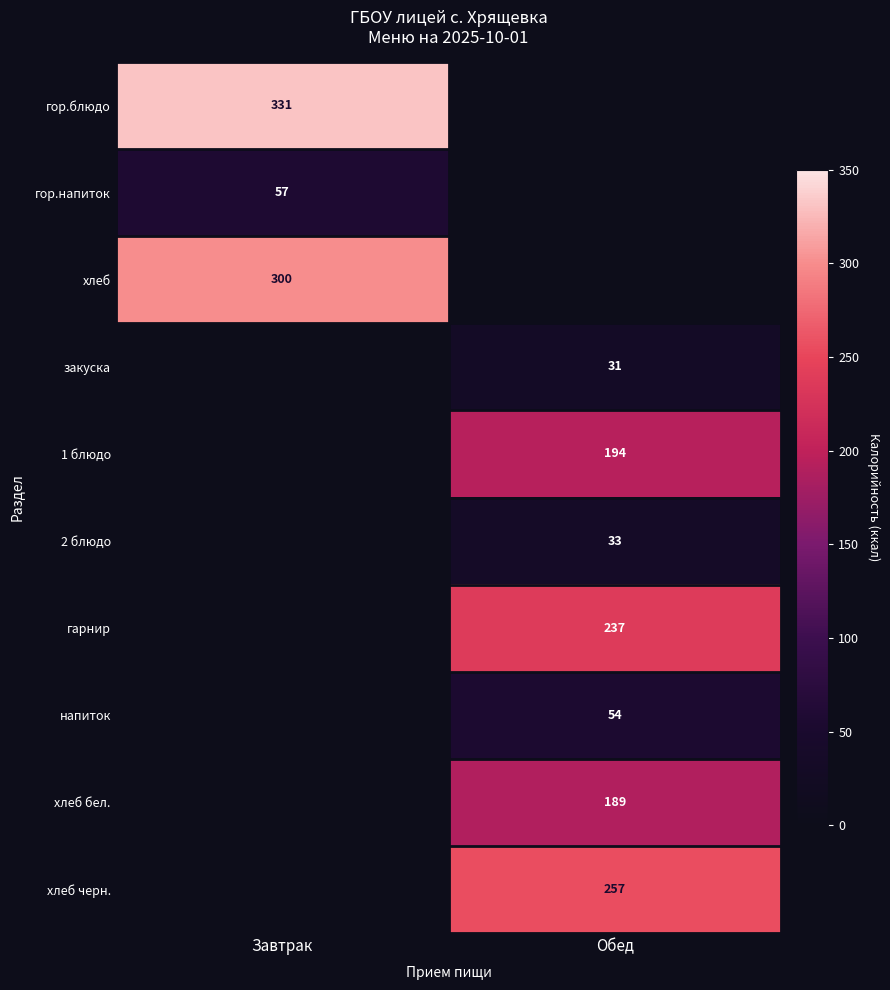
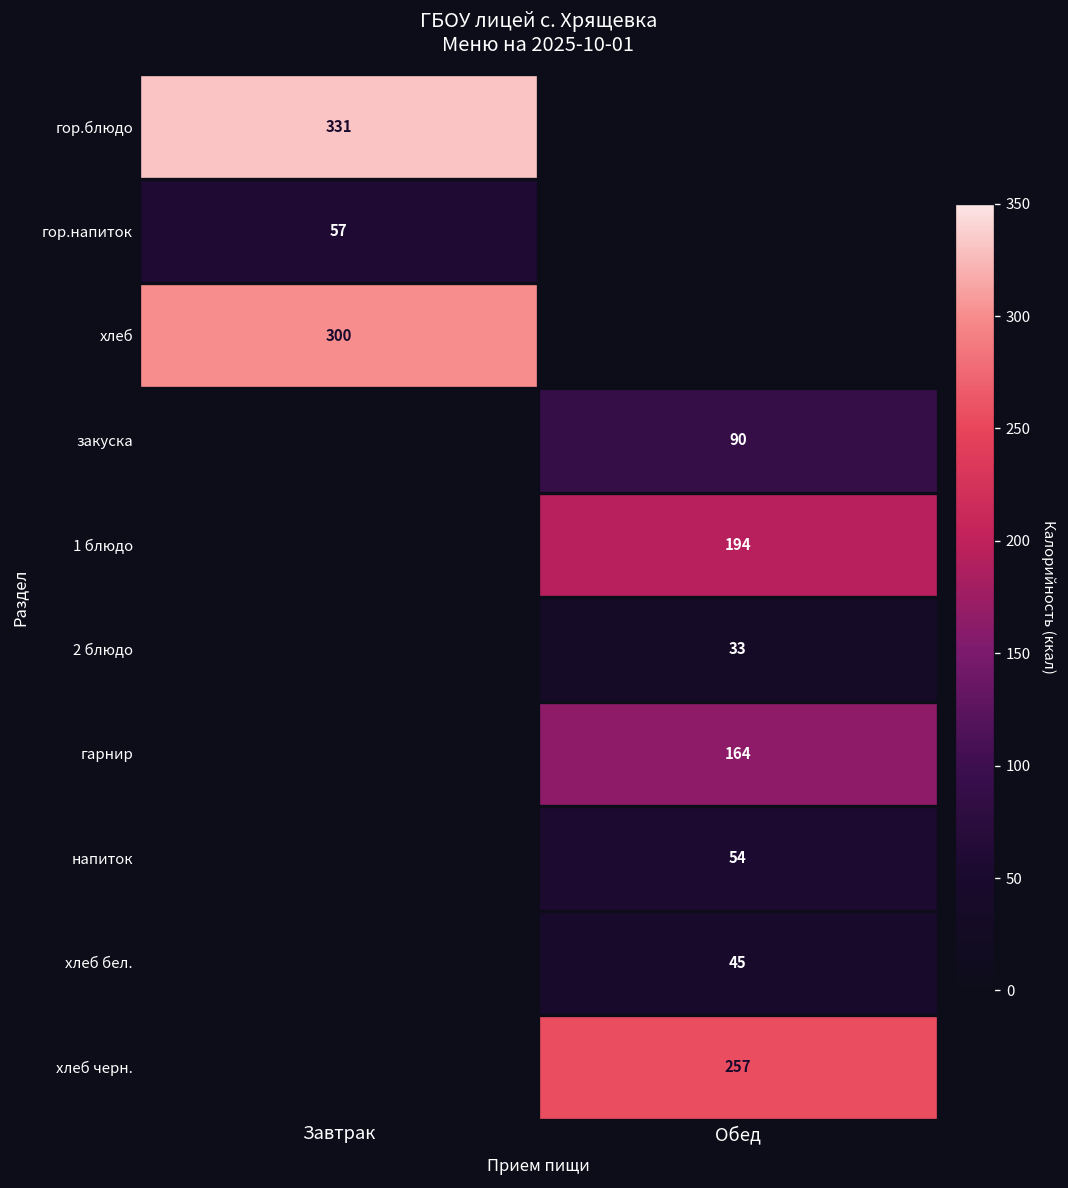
  {
    "гор.блюдо": {
      "Завтрак": 331
    },
    "гор.напиток": {
      "Завтрак": 57
    },
    "хлеб": {
      "Завтрак": 300
    },
    "закуска": {
-     "Обед": 31
+     "Обед": 90
    },
    "1 блюдо": {
      "Обед": 194
    },
    "2 блюдо": {
      "Обед": 33
    },
    "гарнир": {
-     "Обед": 237
+     "Обед": 164
    },
    "напиток": {
      "Обед": 54
    },
    "хлеб бел.": {
-     "Обед": 189
+     "Обед": 45
    },
    "хлеб черн.": {
      "Обед": 257
    }
  }
